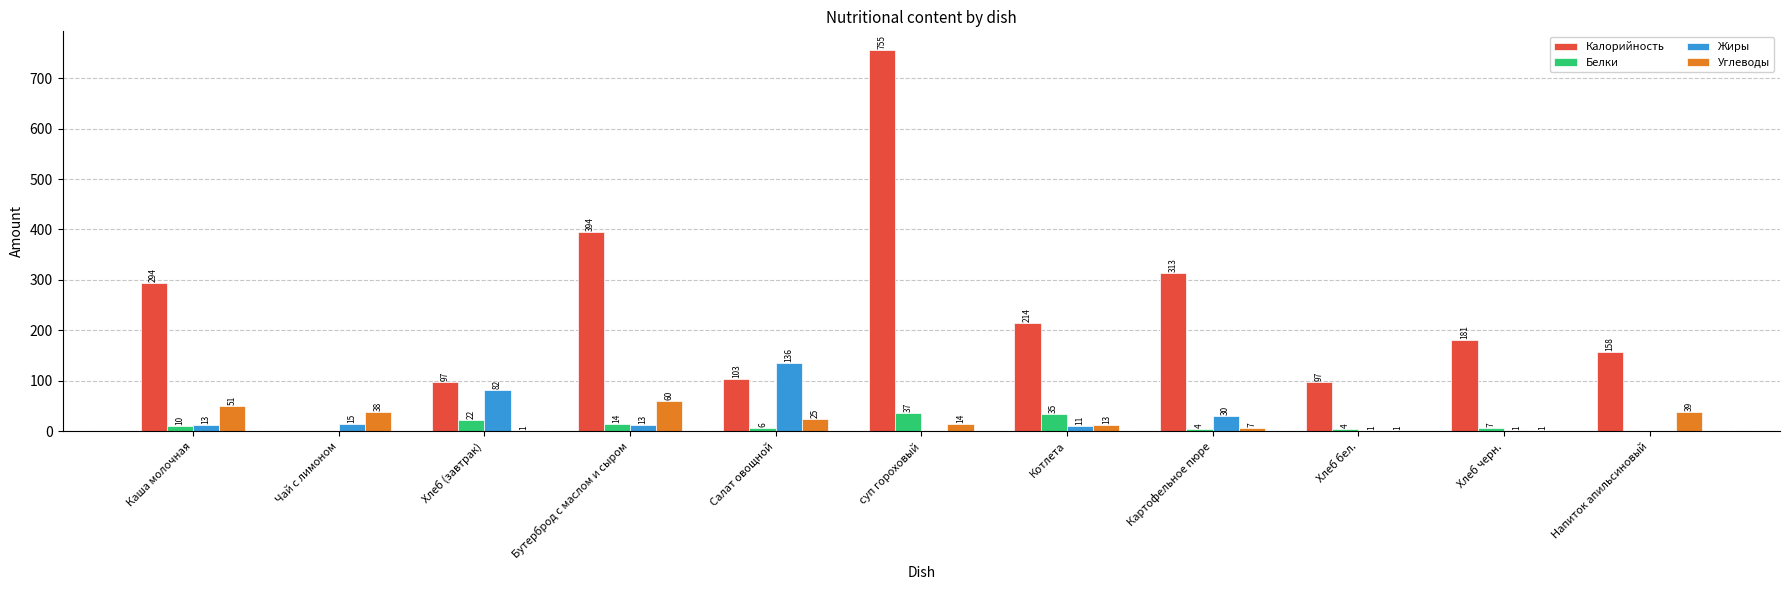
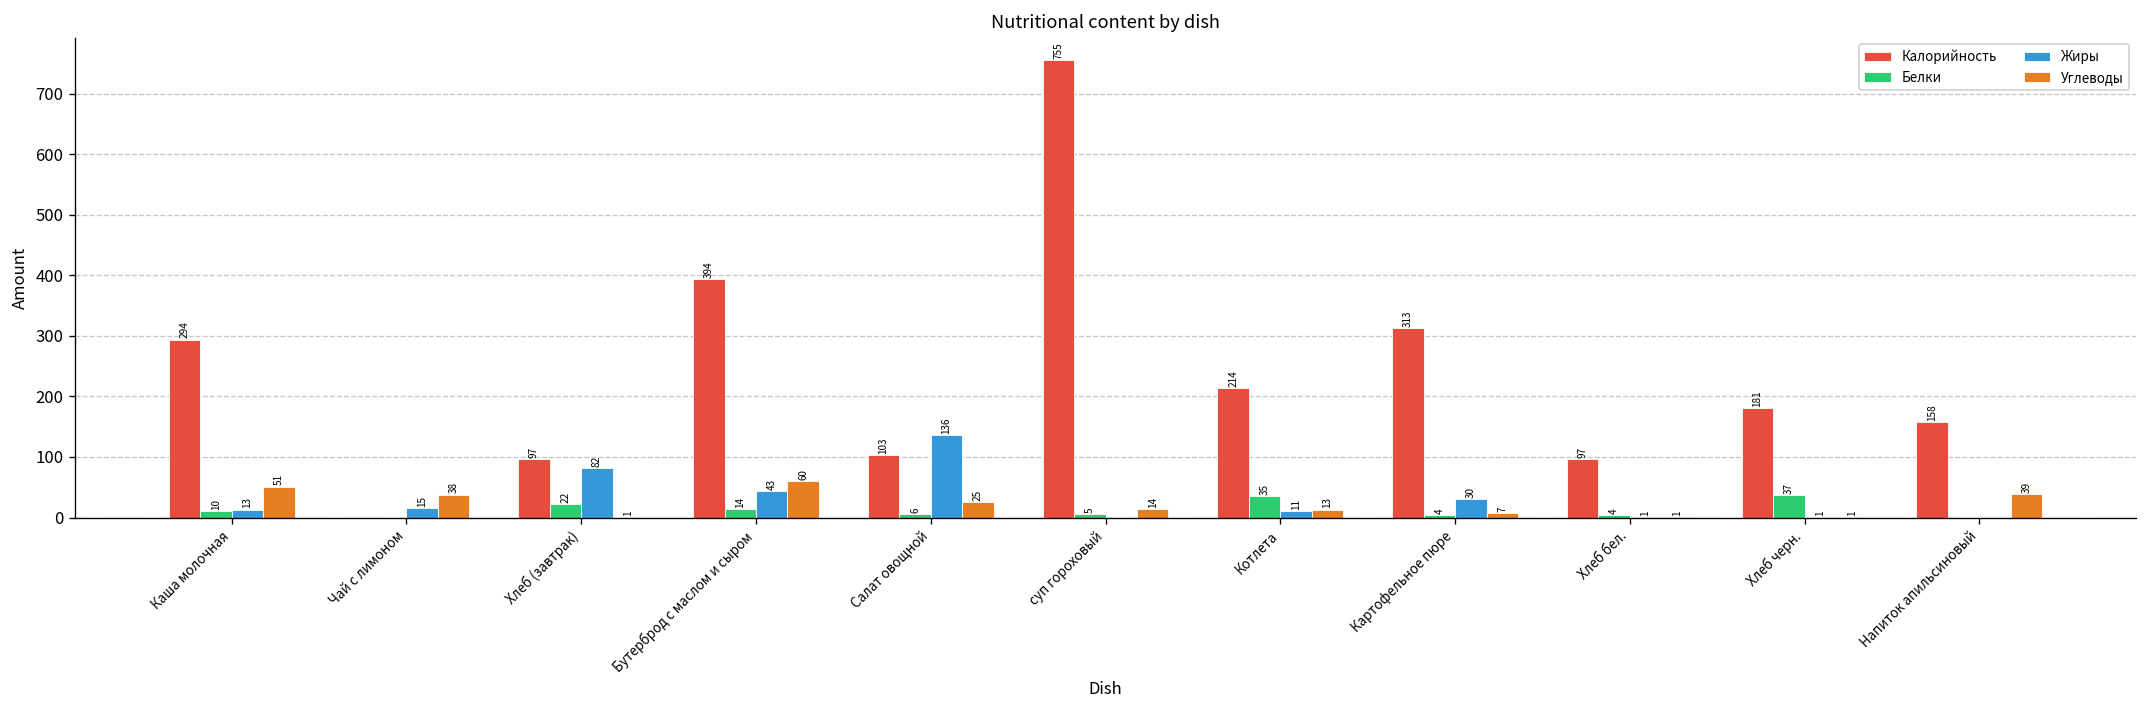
  {
    "Белки": {
      "Каша молочная": 10,
      "Хлеб (завтрак)": 22,
      "Бутерброд с маслом и сыром": 14,
      "Салат овощной": 6,
-     "суп гороховый": 37,
+     "суп гороховый": 5,
      "Котлета": 35,
      "Картофельное пюре": 4,
      "Хлеб бел.": 4,
-     "Хлеб черн.": 7
+     "Хлеб черн.": 37
    },
    "Жиры": {
      "Каша молочная": 13,
      "Чай с лимоном": 15,
      "Хлеб (завтрак)": 82,
-     "Бутерброд с маслом и сыром": 13,
+     "Бутерброд с маслом и сыром": 43,
      "Салат овощной": 136,
      "Котлета": 11,
      "Картофельное пюре": 30,
      "Хлеб бел.": 1,
      "Хлеб черн.": 1
    }
  }
